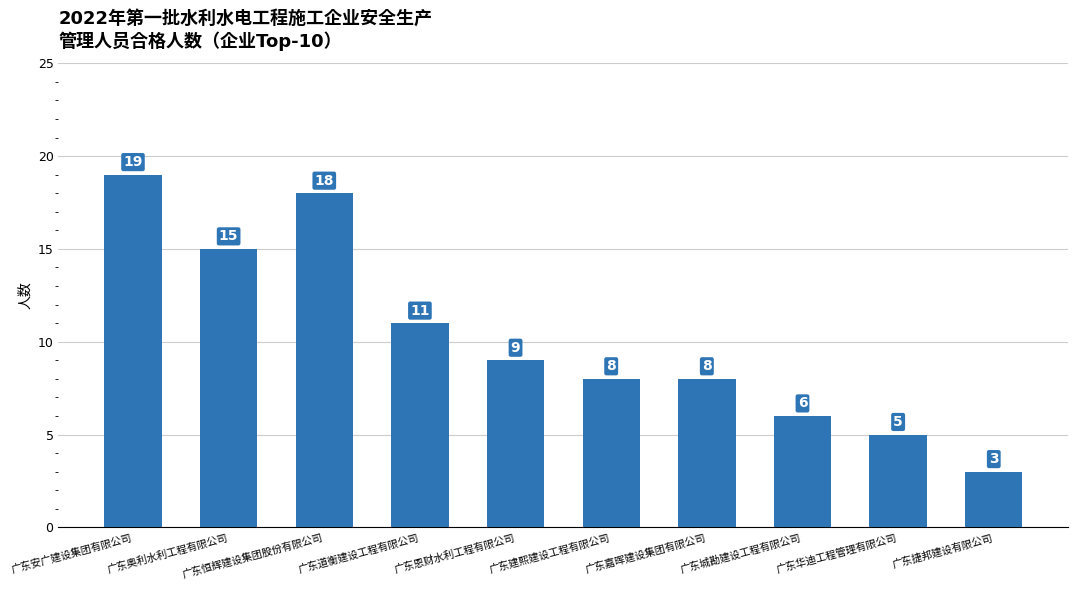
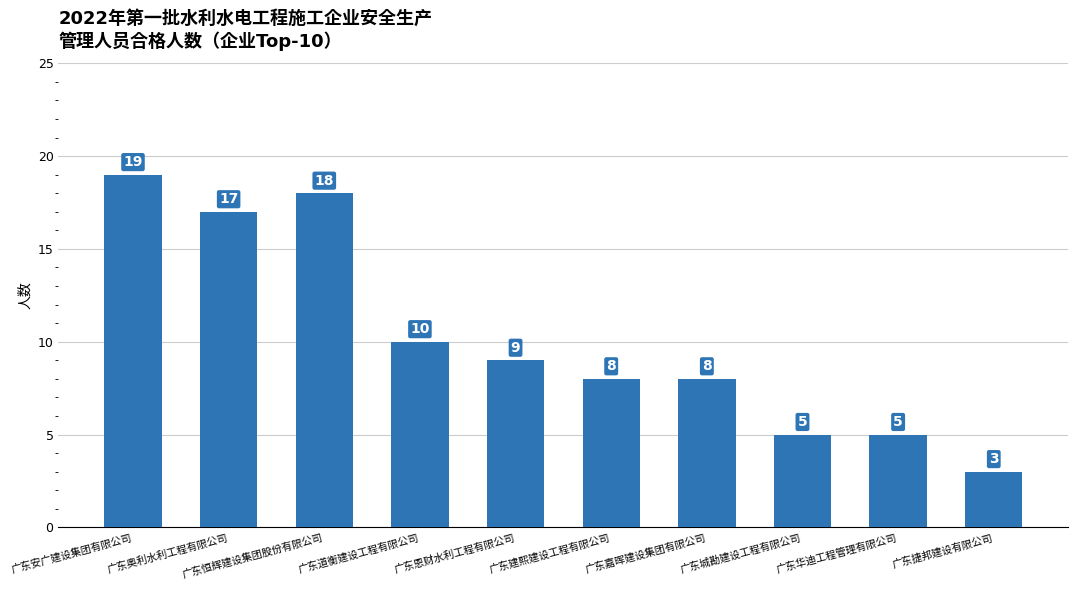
  {
-   "广东奥利水利工程有限公司": 15,
-   "广东道衡建设工程有限公司": 11,
-   "广东城勘建设工程有限公司": 6
+   "广东奥利水利工程有限公司": 17,
+   "广东道衡建设工程有限公司": 10,
+   "广东城勘建设工程有限公司": 5
  }
